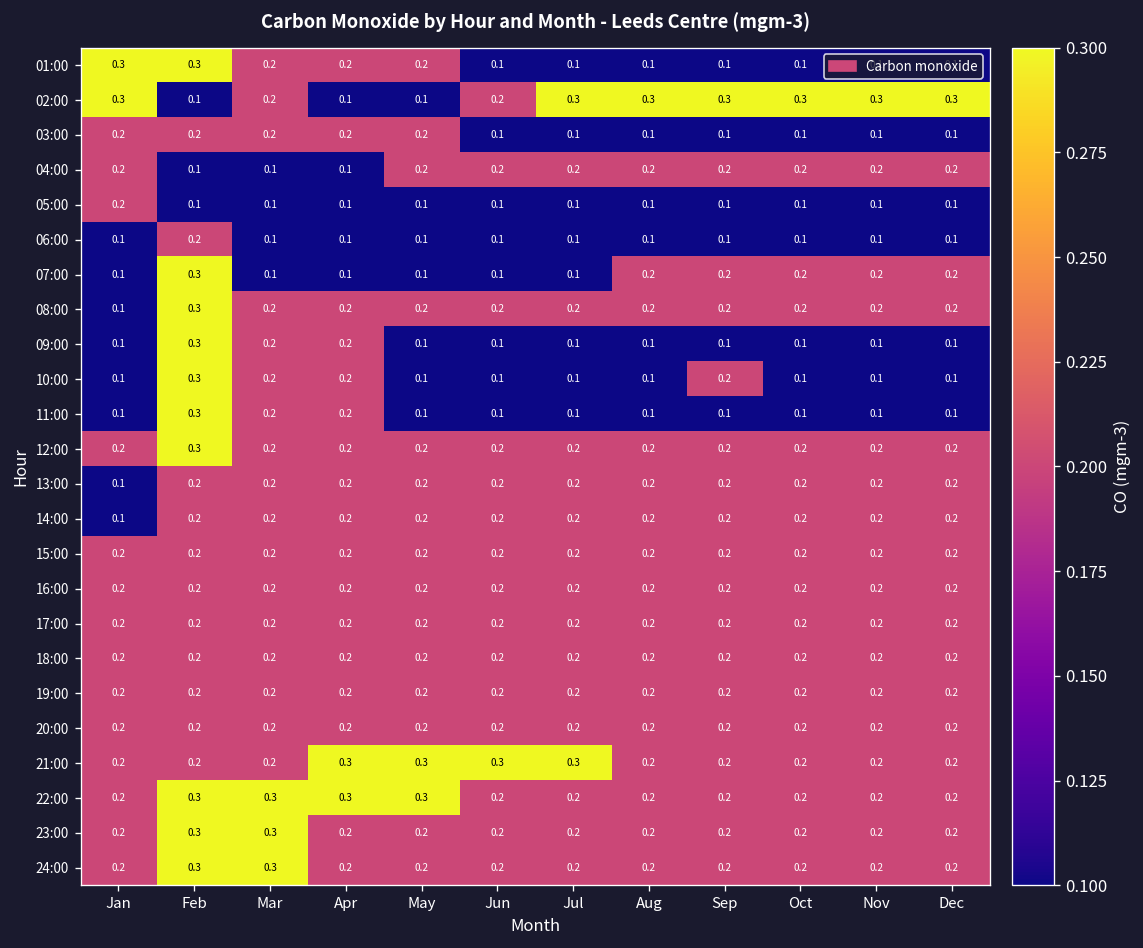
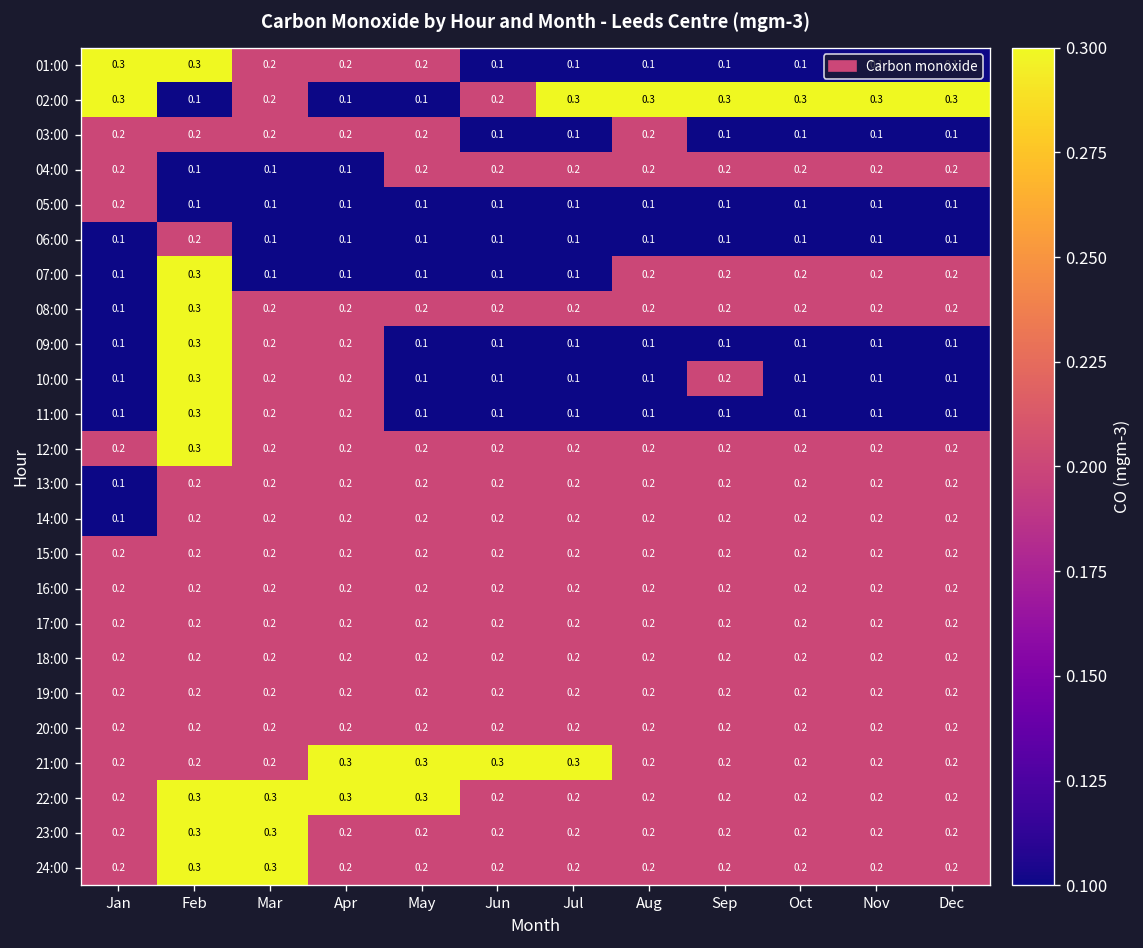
  {
    "03:00": {
      "Jan": 0.2,
      "Feb": 0.2,
      "Mar": 0.2,
      "Apr": 0.2,
      "May": 0.2,
      "Jun": 0.1,
      "Jul": 0.1,
-     "Aug": 0.1,
+     "Aug": 0.2,
      "Sep": 0.1,
      "Oct": 0.1,
      "Nov": 0.1,
      "Dec": 0.1
    }
  }
